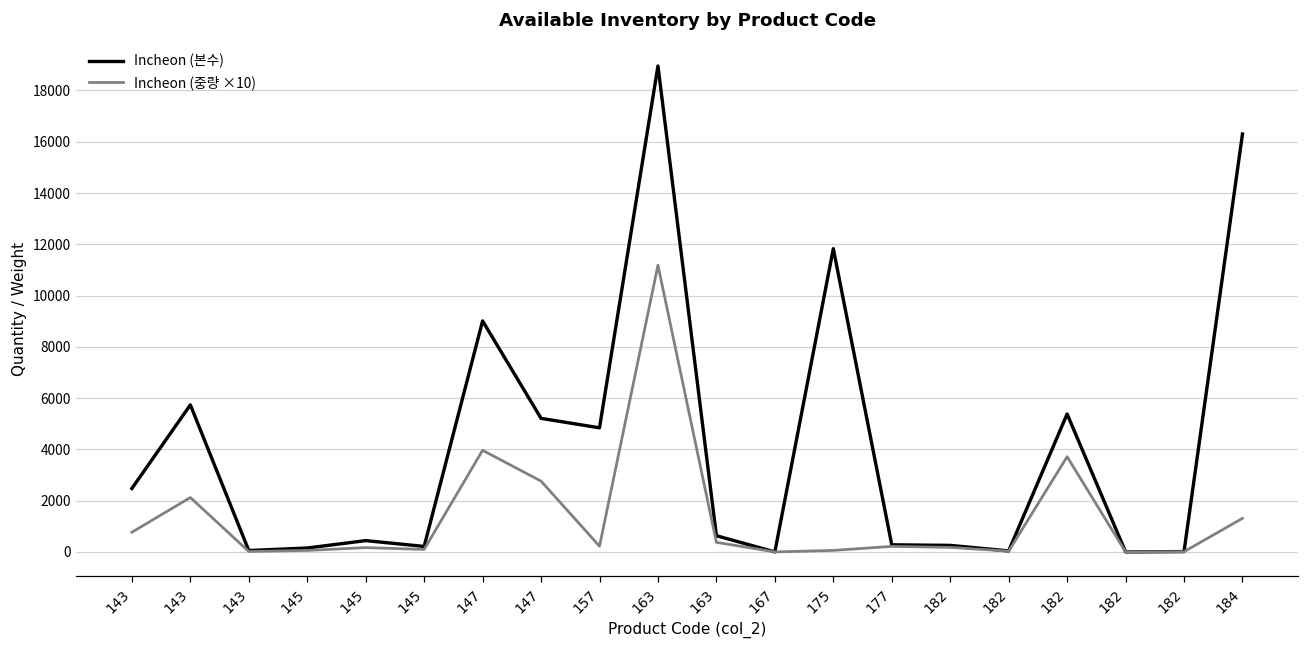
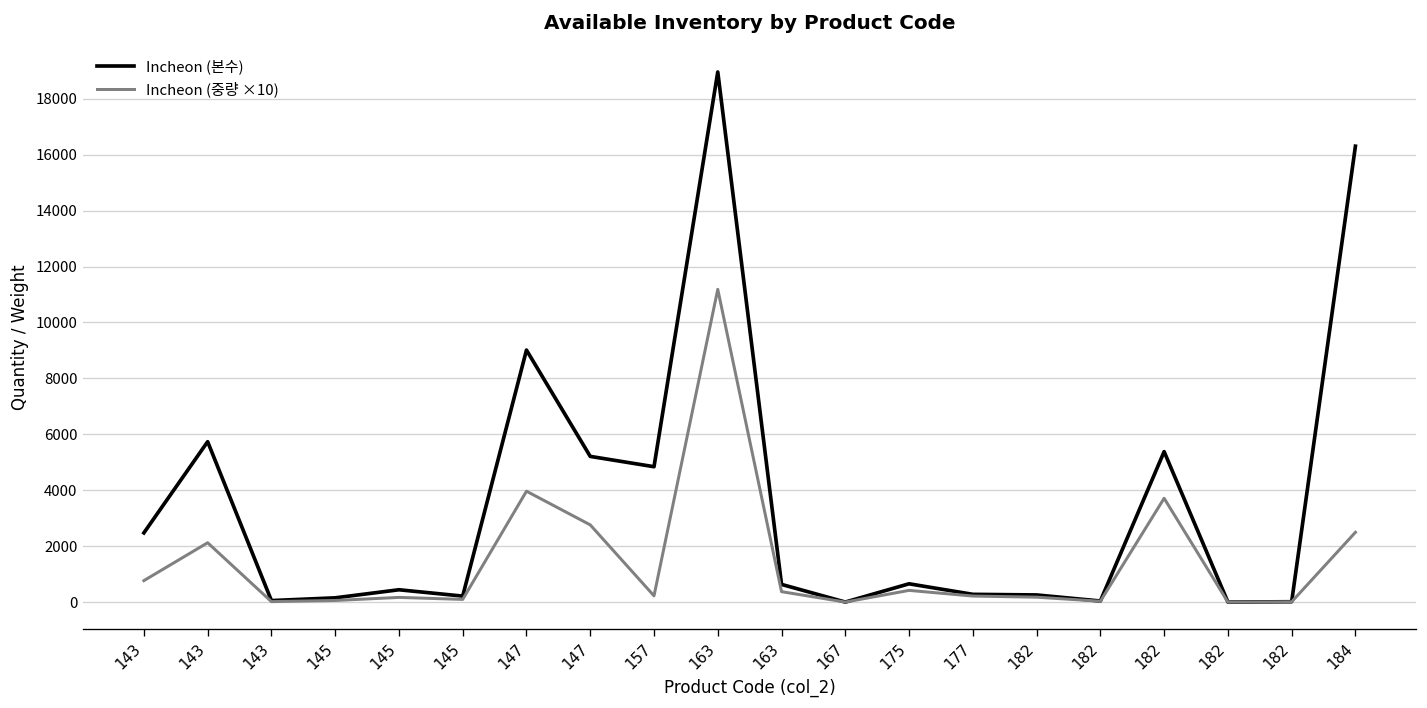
  {
    "Incheon (본수)": {
      "157": 4800,
-     "175": 11800,
+     "175": 700,
      "184": 16300
    },
    "Incheon (중량 ×10)": {
      "157": 200,
-     "175": 100,
-     "184": 1300
+     "175": 400,
+     "184": 2500
    }
  }
